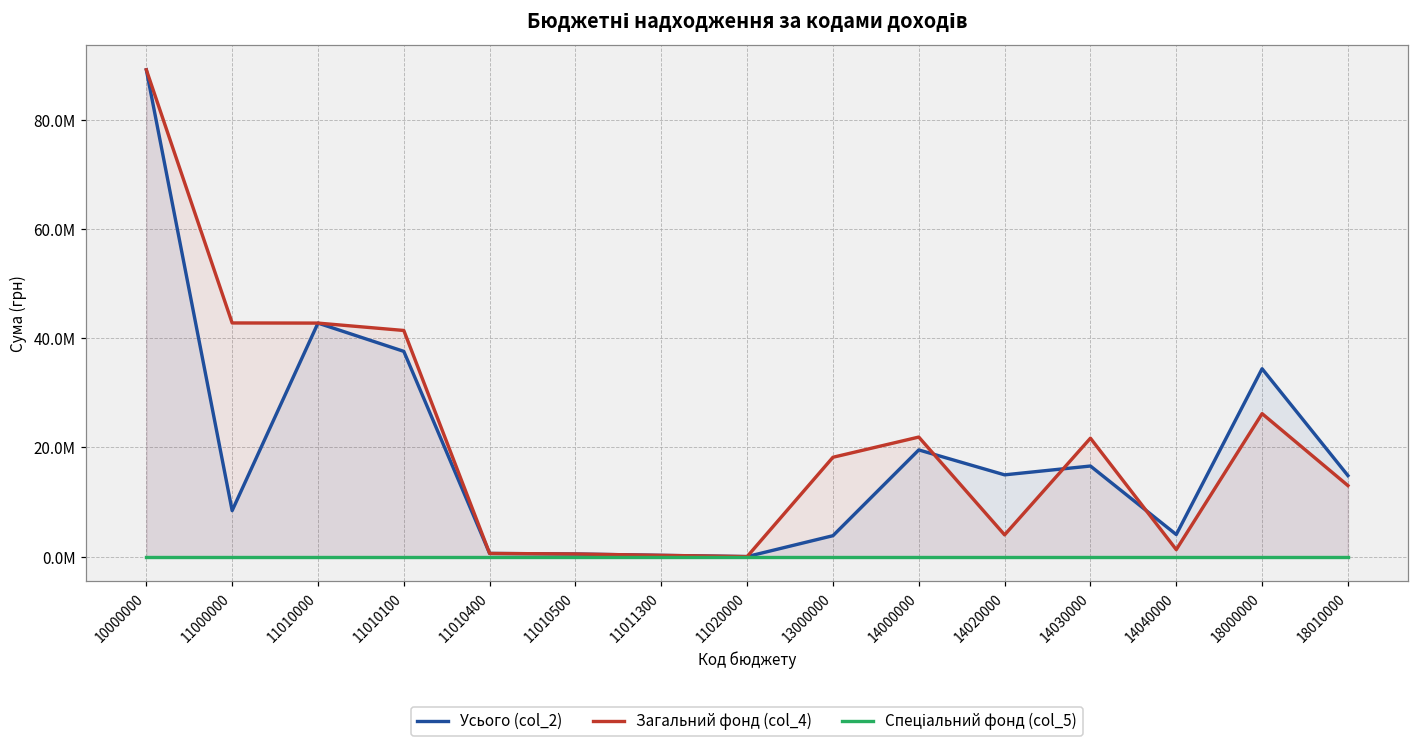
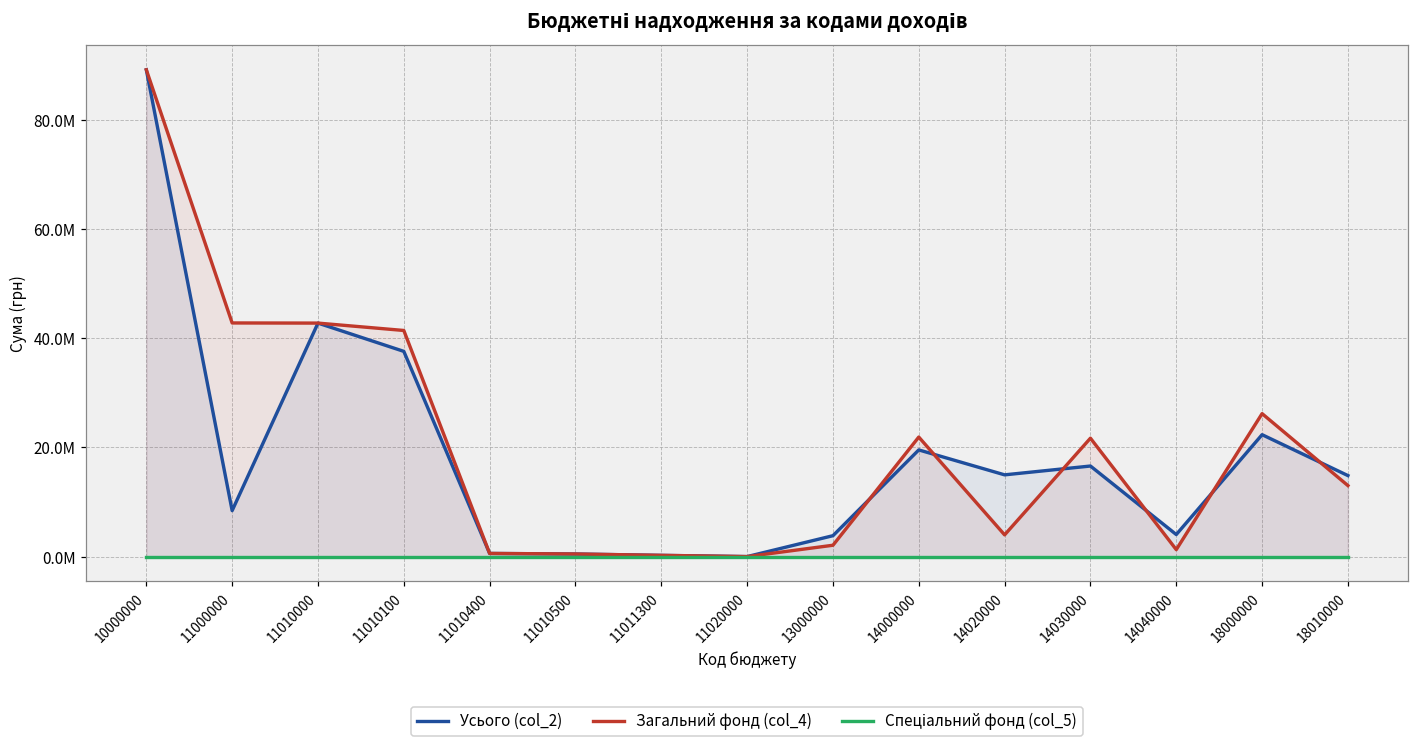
  {
    "Усього (col_2)": {
      "11000000": 8000000,
      "11010100": 38000000,
      "13000000": 4000000,
      "14000000": 20000000,
      "14020000": 15000000,
      "14030000": 17000000,
      "14040000": 4000000,
-     "18000000": 34000000,
+     "18000000": 22000000,
      "18010000": 15000000
    },
    "Загальний фонд (col_4)": {
      "11000000": 43000000,
      "11010100": 41000000,
-     "13000000": 18000000,
+     "13000000": 2000000,
      "14000000": 22000000,
      "14020000": 4000000,
      "14030000": 22000000,
      "14040000": 1000000,
      "18000000": 26000000,
      "18010000": 13000000
    },
    "Спеціальний фонд (col_5)": {
      "10000000": 0,
      "11000000": 0,
      "11010000": 0,
      "11010100": 0,
      "11010400": 0,
      "13000000": 0,
      "14000000": 0,
      "14020000": 0,
      "14030000": 0,
      "14040000": 0,
      "18000000": 0,
      "18010000": 0
    }
  }
